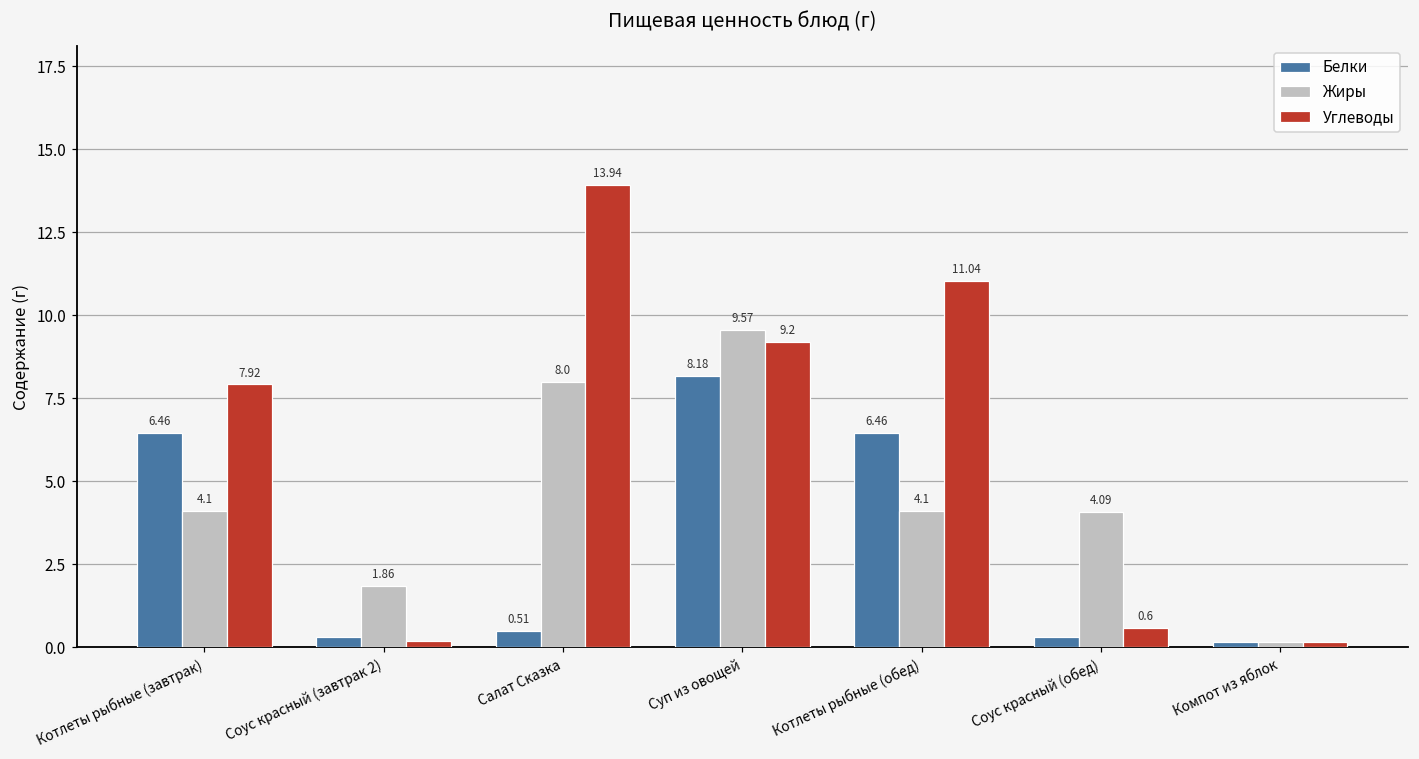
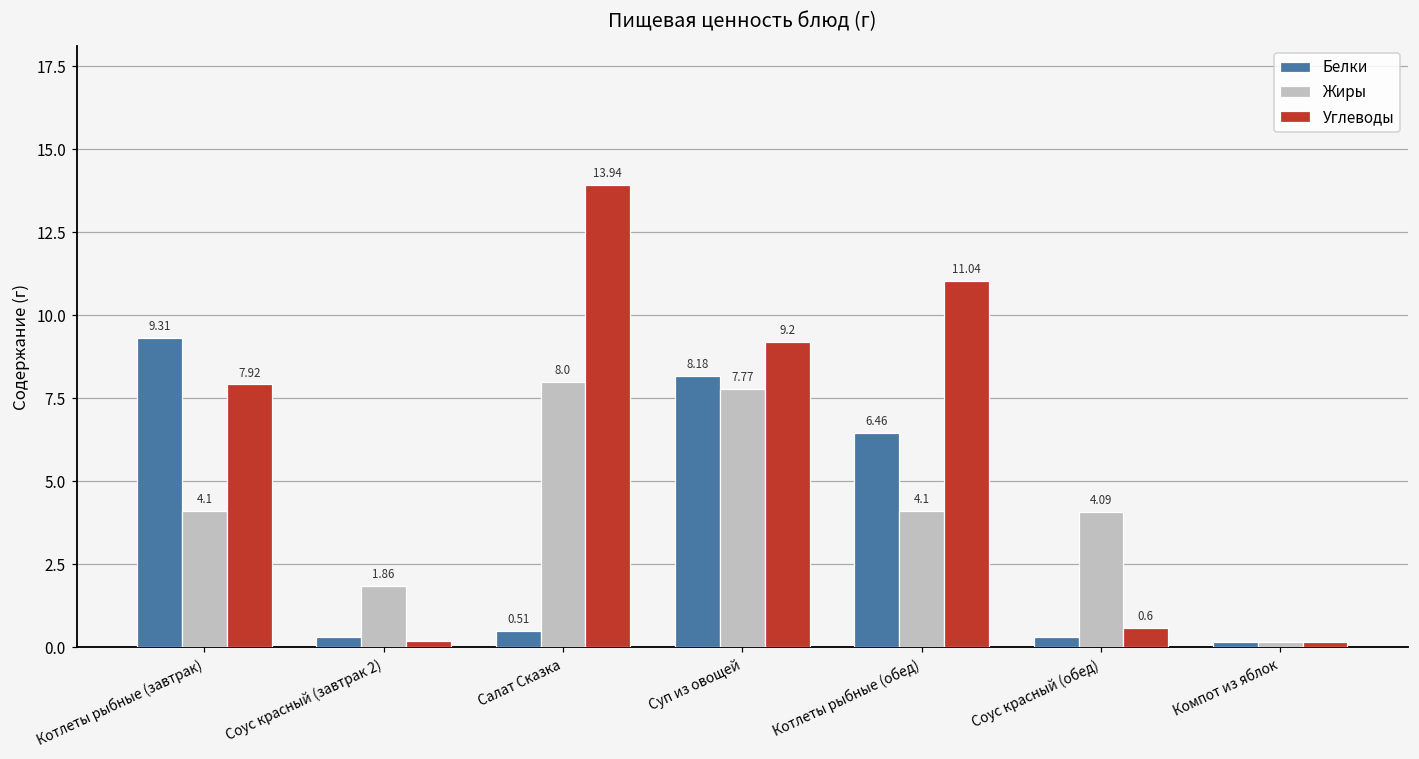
  {
    "Белки": {
-     "Котлеты рыбные (завтрак)": 6.46,
+     "Котлеты рыбные (завтрак)": 9.31,
      "Салат Сказка": 0.51,
      "Суп из овощей": 8.18,
      "Котлеты рыбные (обед)": 6.46
    },
    "Жиры": {
      "Котлеты рыбные (завтрак)": 4.1,
      "Соус красный (завтрак 2)": 1.86,
      "Салат Сказка": 8.0,
-     "Суп из овощей": 9.57,
+     "Суп из овощей": 7.77,
      "Котлеты рыбные (обед)": 4.1,
      "Соус красный (обед)": 4.09
    },
    "Углеводы": {
      "Котлеты рыбные (завтрак)": 7.92,
      "Салат Сказка": 13.94,
      "Суп из овощей": 9.2,
      "Котлеты рыбные (обед)": 11.04,
      "Соус красный (обед)": 0.6
    }
  }
